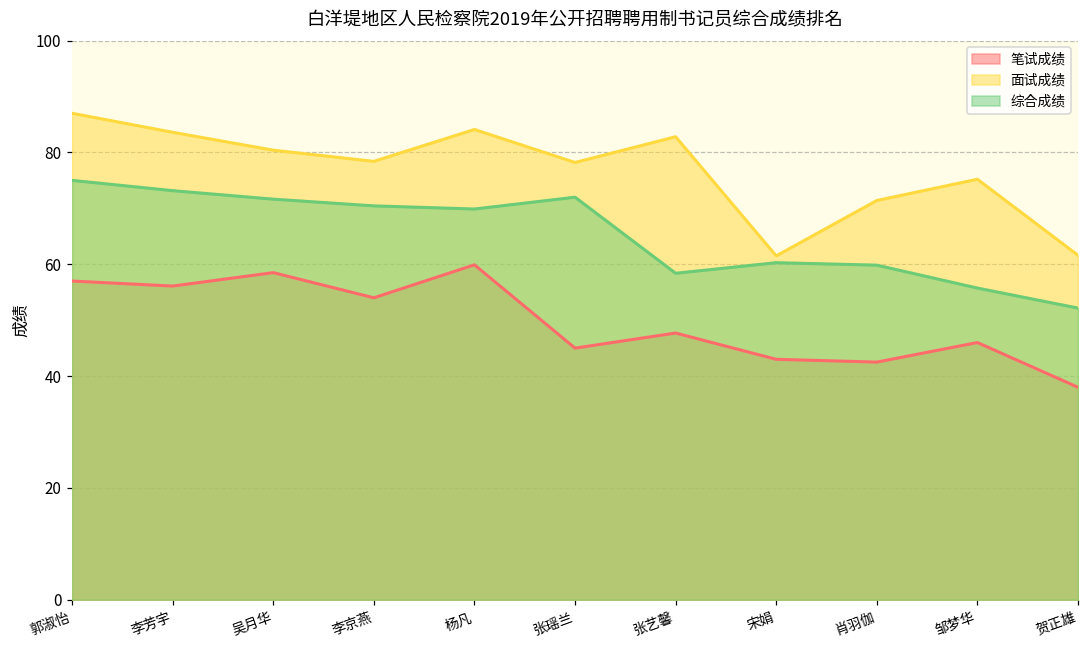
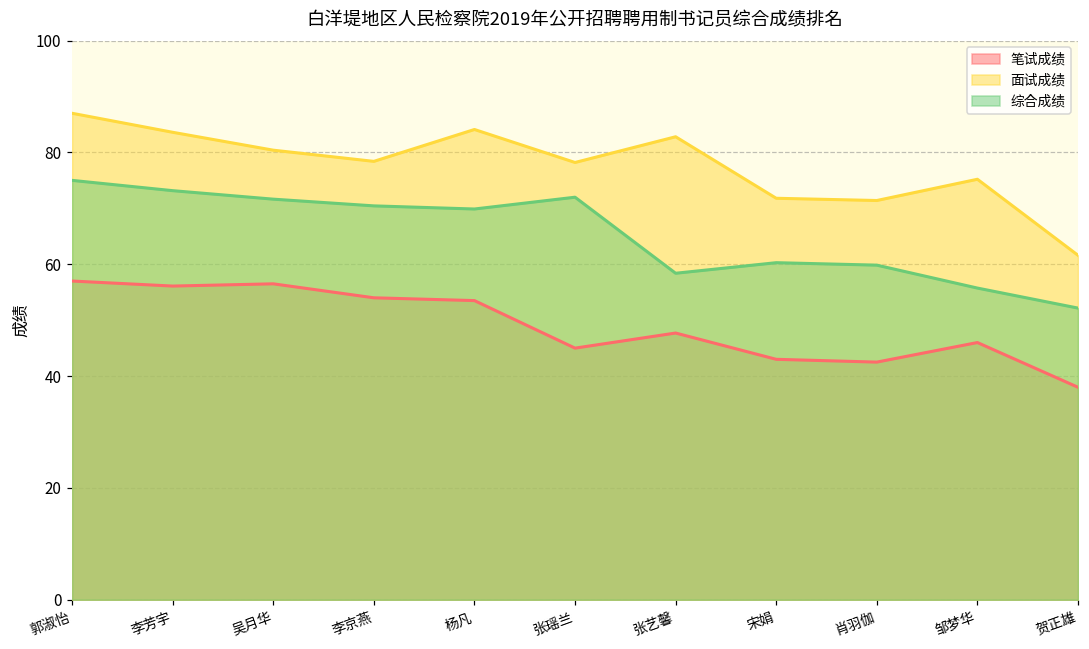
  {
    "笔试成绩": {
      "郭淑怡": 57,
      "李芳宇": 56,
-     "吴月华": 59,
+     "吴月华": 57,
      "李京燕": 54,
-     "杨凡": 60,
+     "杨凡": 54,
      "张瑶兰": 45,
      "张艺馨": 48,
      "宋娟": 43,
      "肖羽伽": 43,
      "邹梦华": 46,
      "贺正雄": 38
    },
    "面试成绩": {
      "郭淑怡": 87,
      "李芳宇": 84,
      "吴月华": 80,
      "李京燕": 78,
      "杨凡": 84,
      "张瑶兰": 78,
      "张艺馨": 83,
-     "宋娟": 62,
+     "宋娟": 72,
      "肖羽伽": 71,
      "邹梦华": 75,
      "贺正雄": 62
    },
    "综合成绩": {
      "郭淑怡": 75,
      "李芳宇": 73,
      "吴月华": 72,
      "李京燕": 70,
      "杨凡": 70,
      "张瑶兰": 72,
      "张艺馨": 58,
      "宋娟": 60,
      "肖羽伽": 60,
      "邹梦华": 56,
      "贺正雄": 52
    }
  }
